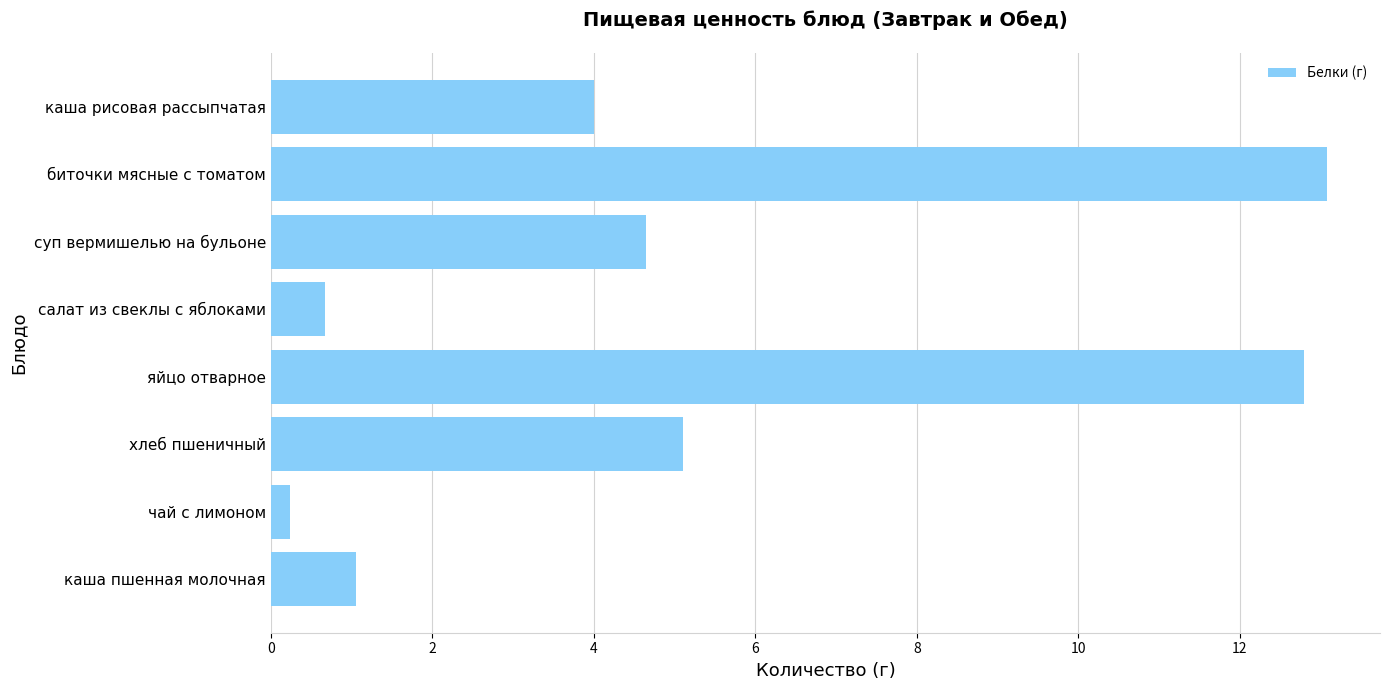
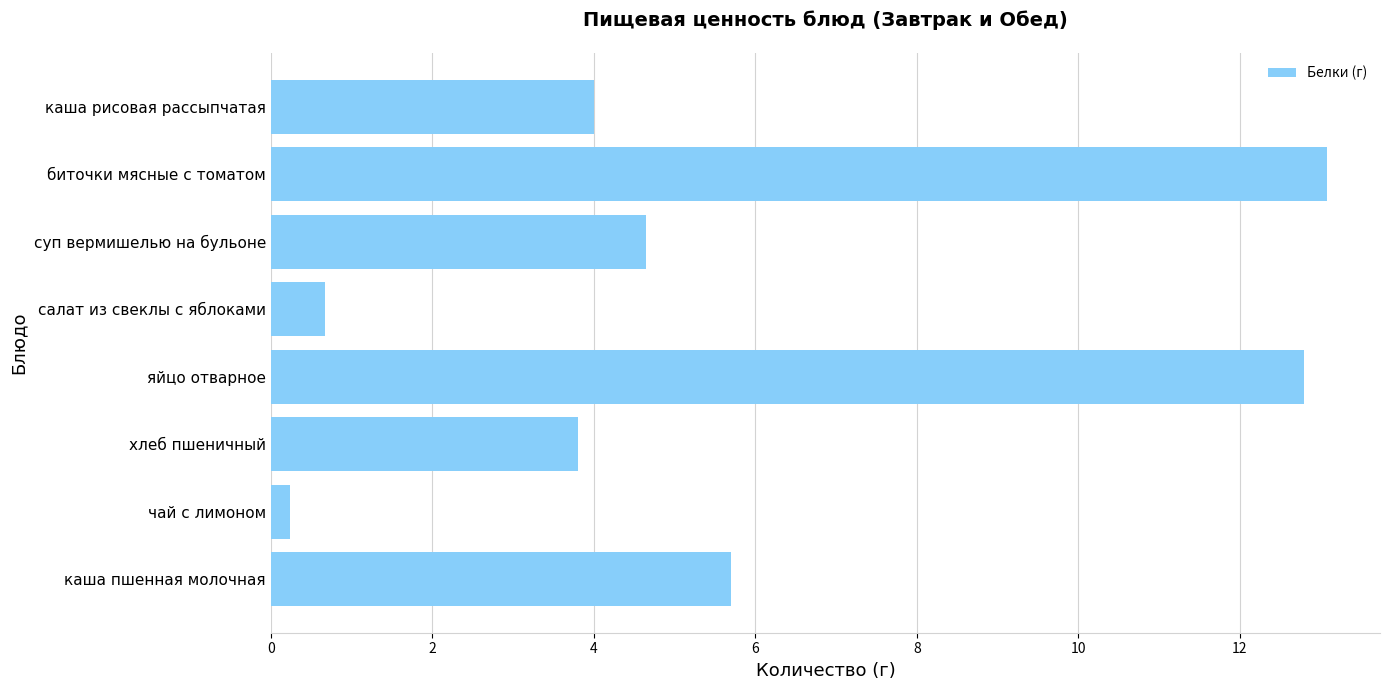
  {
    "каша рисовая рассыпчатая": 4.0,
    "биточки мясные с томатом": 13.1,
    "суп вермишелью на бульоне": 4.7,
    "салат из свеклы с яблоками": 0.7,
    "яйцо отварное": 12.8,
-   "хлеб пшеничный": 5.1,
+   "хлеб пшеничный": 3.8,
    "чай с лимоном": 0.2,
-   "каша пшенная молочная": 1.1
+   "каша пшенная молочная": 5.7
  }
